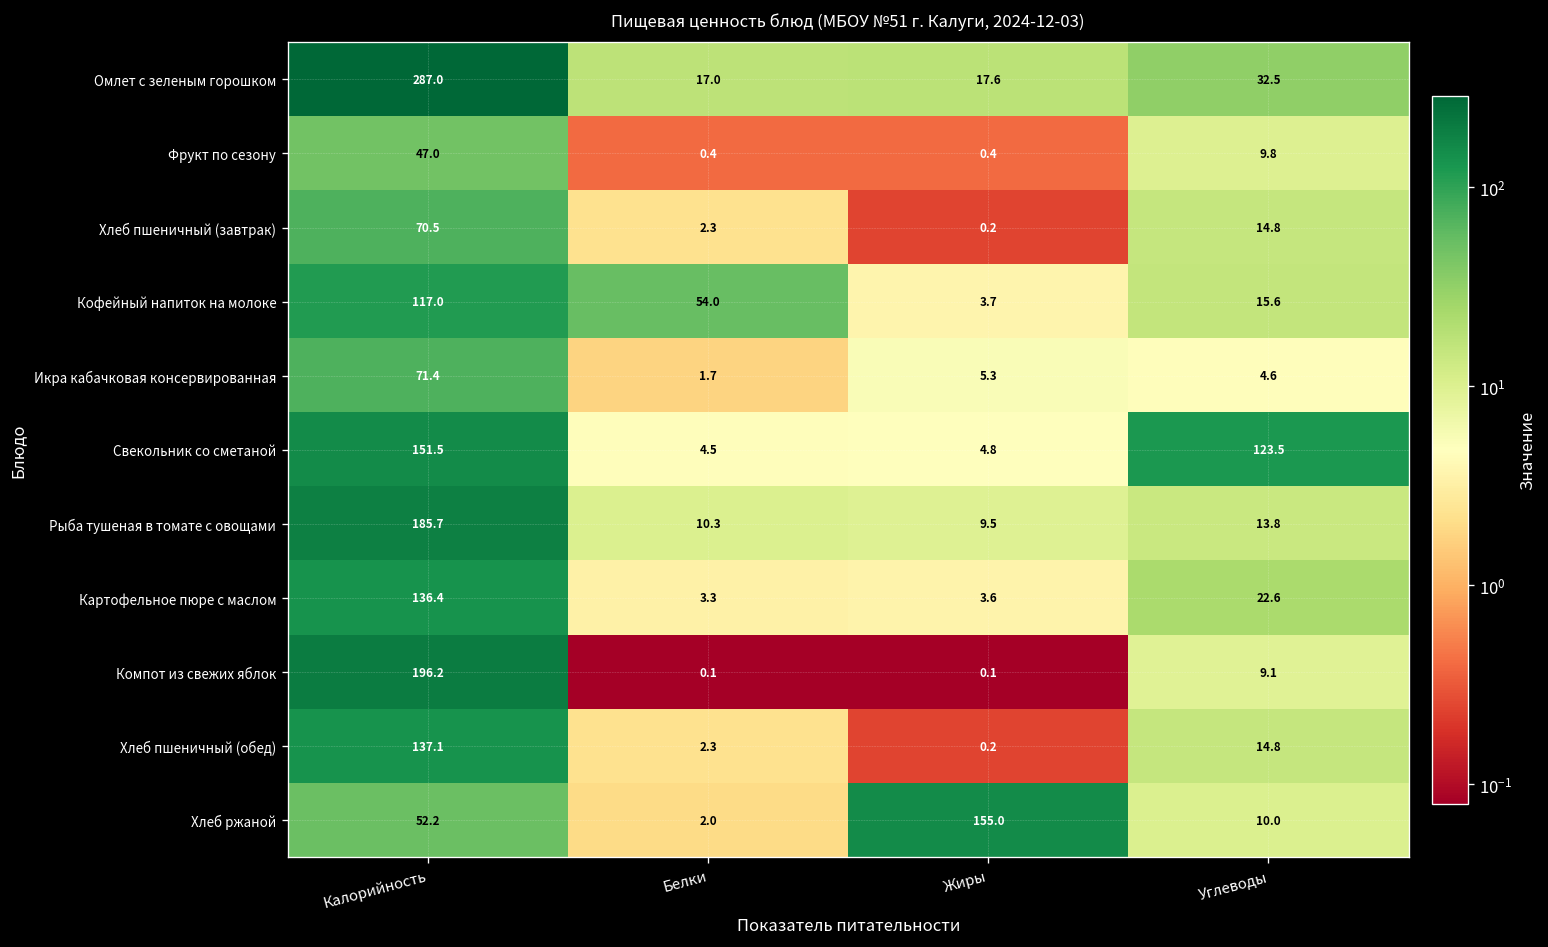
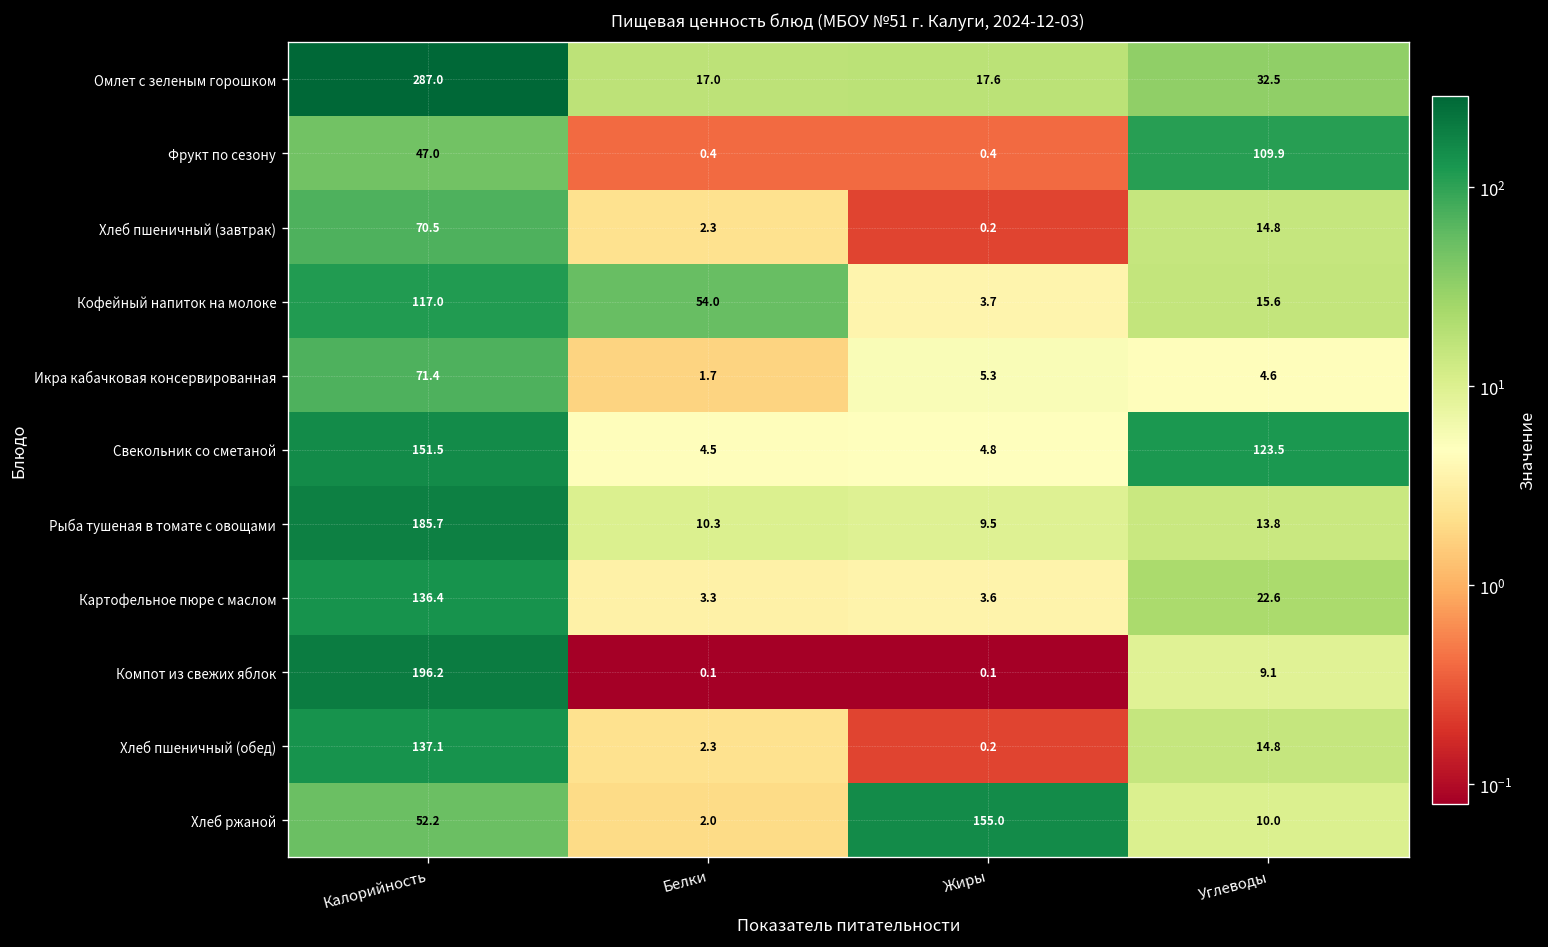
  {
    "Омлет с зеленым горошком": {
      "Калорийность": 287.0,
      "Белки": 17.0,
      "Жиры": 17.6,
      "Углеводы": 32.5
    },
    "Фрукт по сезону": {
      "Калорийность": 47.0,
      "Белки": 0.4,
      "Жиры": 0.4,
-     "Углеводы": 9.8
+     "Углеводы": 109.9
    },
    "Хлеб пшеничный (завтрак)": {
      "Калорийность": 70.5,
      "Белки": 2.3,
      "Жиры": 0.2,
      "Углеводы": 14.8
    },
    "Кофейный напиток на молоке": {
      "Калорийность": 117.0,
      "Белки": 54.0,
      "Жиры": 3.7,
      "Углеводы": 15.6
    },
    "Икра кабачковая консервированная": {
      "Калорийность": 71.4,
      "Белки": 1.7,
      "Жиры": 5.3,
      "Углеводы": 4.6
    },
    "Свекольник со сметаной": {
      "Калорийность": 151.5,
      "Белки": 4.5,
      "Жиры": 4.8,
      "Углеводы": 123.5
    },
    "Рыба тушеная в томате с овощами": {
      "Калорийность": 185.7,
      "Белки": 10.3,
      "Жиры": 9.5,
      "Углеводы": 13.8
    },
    "Картофельное пюре с маслом": {
      "Калорийность": 136.4,
      "Белки": 3.3,
      "Жиры": 3.6,
      "Углеводы": 22.6
    },
    "Компот из свежих яблок": {
      "Калорийность": 196.2,
      "Белки": 0.1,
      "Жиры": 0.1,
      "Углеводы": 9.1
    },
    "Хлеб пшеничный (обед)": {
      "Калорийность": 137.1,
      "Белки": 2.3,
      "Жиры": 0.2,
      "Углеводы": 14.8
    },
    "Хлеб ржаной": {
      "Калорийность": 52.2,
      "Белки": 2.0,
      "Жиры": 155.0,
      "Углеводы": 10.0
    }
  }
